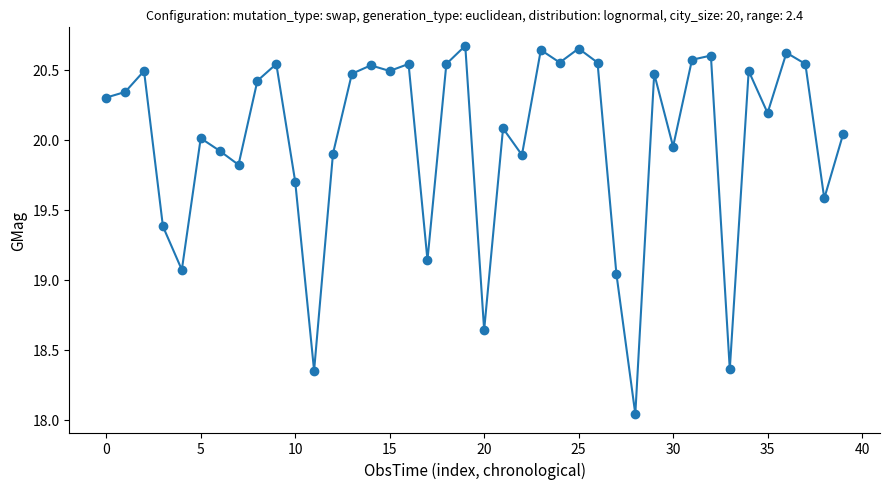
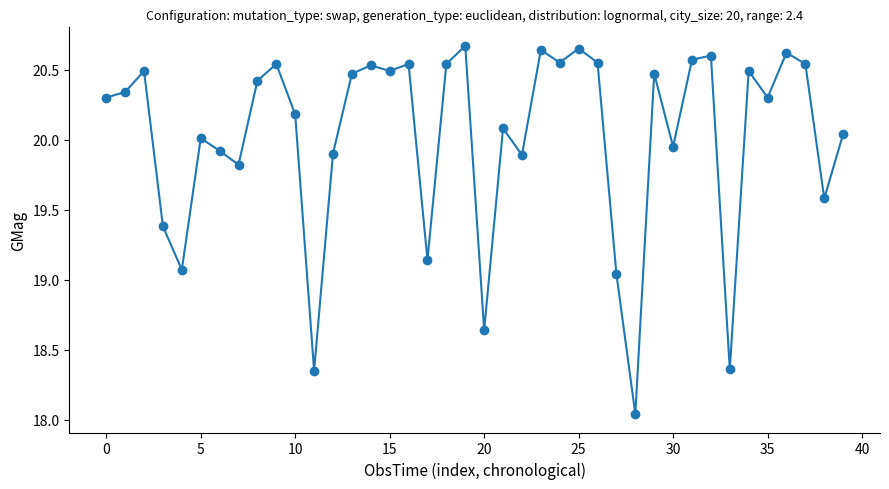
  {
    "0": 20.30,
    "5": 20.01,
-   "10": 19.70,
+   "10": 20.18,
    "15": 20.49,
    "20": 18.64,
    "25": 20.65,
    "30": 19.95,
-   "35": 20.19
+   "35": 20.30
  }
